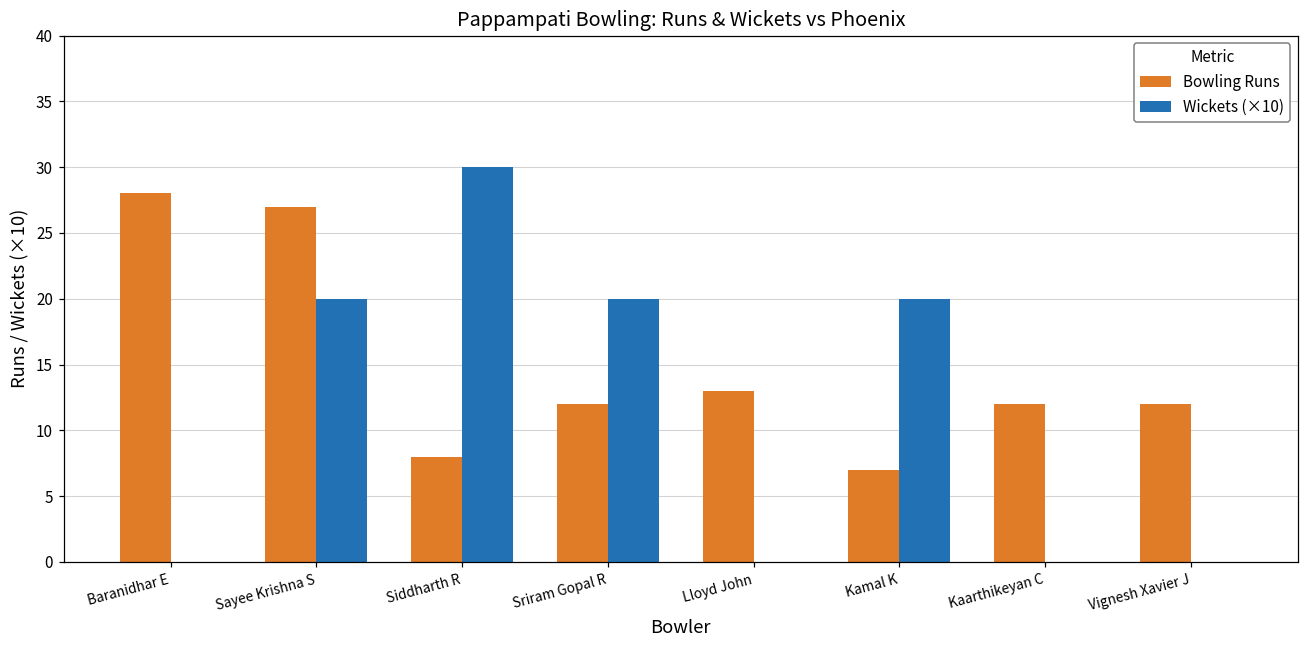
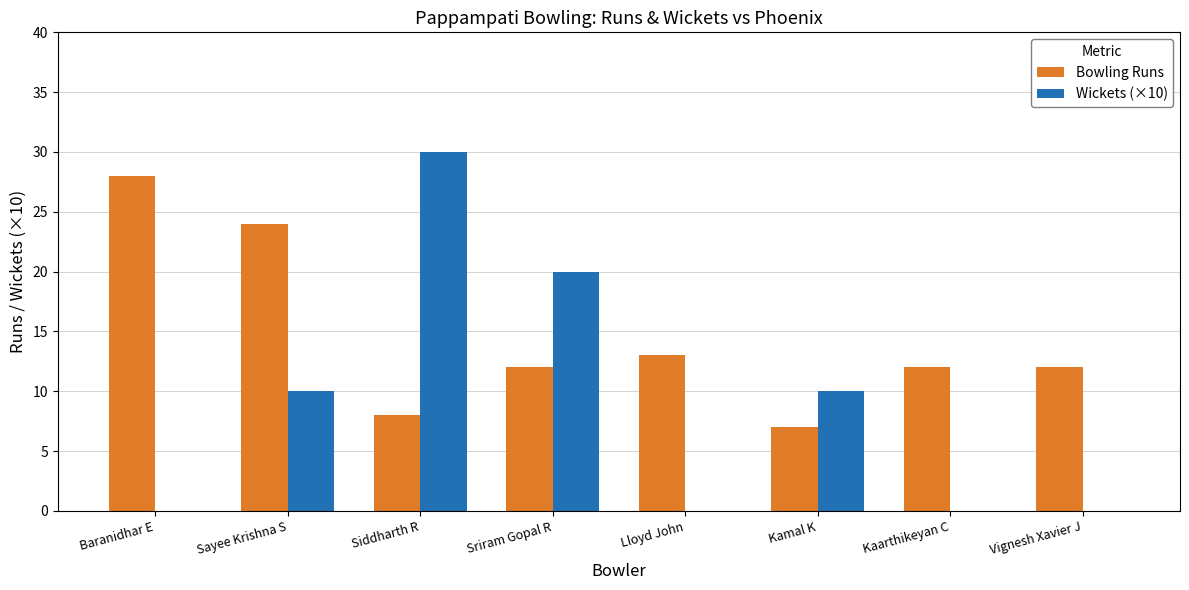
  {
    "Bowling Runs": {
      "Baranidhar E": 28,
-     "Sayee Krishna S": 27,
+     "Sayee Krishna S": 24,
      "Siddharth R": 8,
      "Sriram Gopal R": 12,
      "Lloyd John": 13,
      "Kamal K": 7,
      "Kaarthikeyan C": 12,
      "Vignesh Xavier J": 12
    },
    "Wickets (×10)": {
      "Baranidhar E": 0.0,
-     "Sayee Krishna S": 20.0,
+     "Sayee Krishna S": 10.0,
      "Siddharth R": 30.0,
      "Sriram Gopal R": 20.0,
      "Lloyd John": 0.0,
-     "Kamal K": 20.0,
+     "Kamal K": 10.0,
      "Kaarthikeyan C": 0.0,
      "Vignesh Xavier J": 0.0
    }
  }
